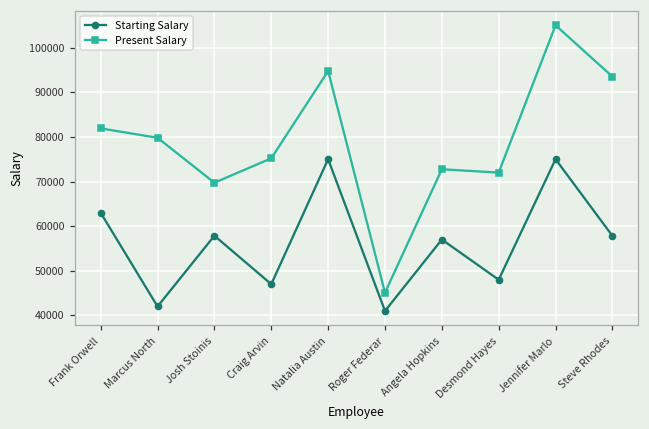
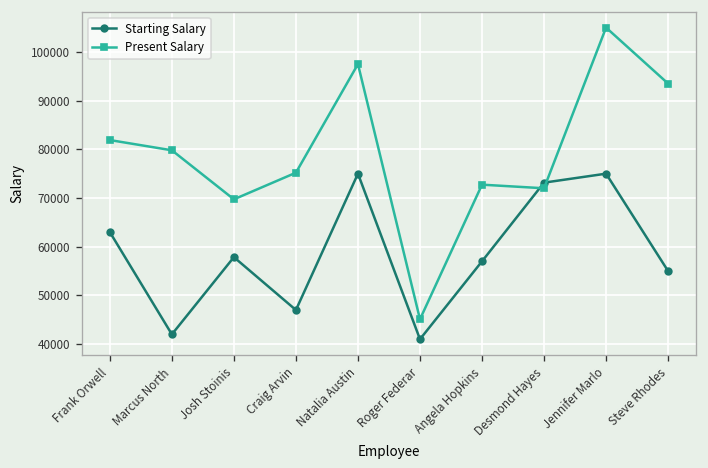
  {
    "Starting Salary": {
      "Frank Orwell": 63000,
      "Marcus North": 42000,
      "Josh Stoinis": 58000,
      "Craig Arvin": 47000,
      "Natalia Austin": 75000,
      "Roger Federar": 41000,
      "Angela Hopkins": 57000,
-     "Desmond Hayes": 48000,
+     "Desmond Hayes": 73000,
      "Jennifer Marlo": 75000,
-     "Steve Rhodes": 58000
+     "Steve Rhodes": 55000
    },
    "Present Salary": {
      "Frank Orwell": 82000,
      "Marcus North": 80000,
      "Josh Stoinis": 70000,
      "Craig Arvin": 75000,
-     "Natalia Austin": 95000,
+     "Natalia Austin": 98000,
      "Roger Federar": 45000,
      "Angela Hopkins": 73000,
      "Desmond Hayes": 72000,
      "Jennifer Marlo": 105000,
      "Steve Rhodes": 94000
    }
  }
